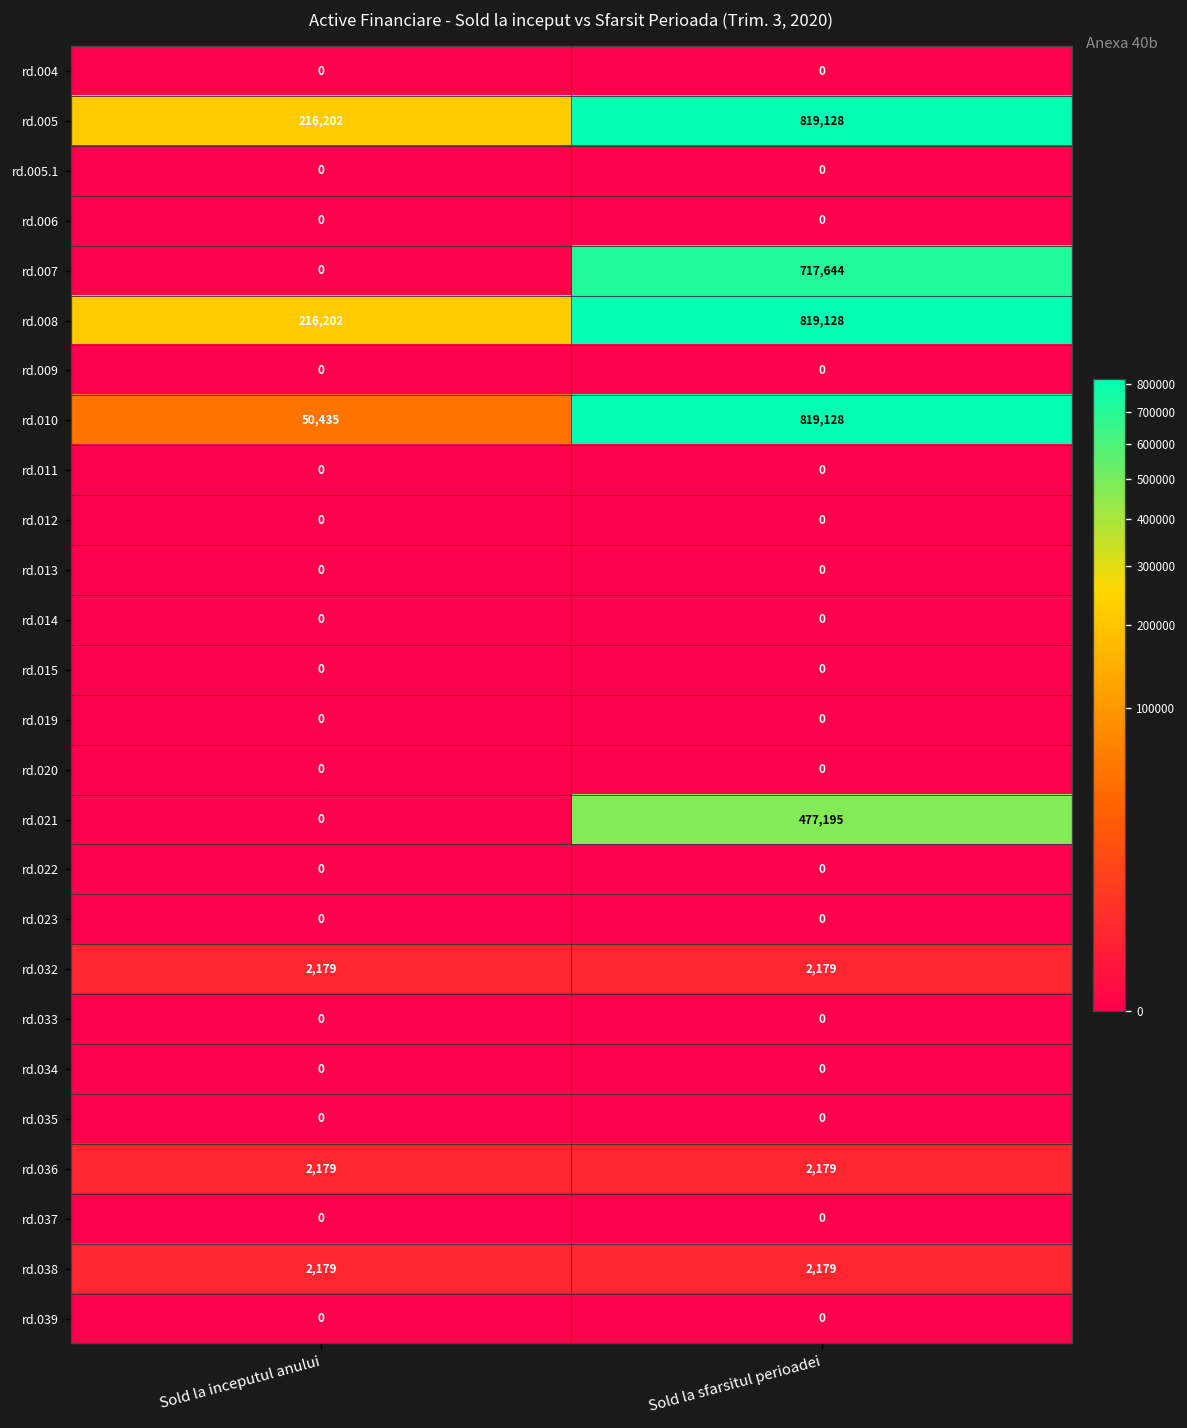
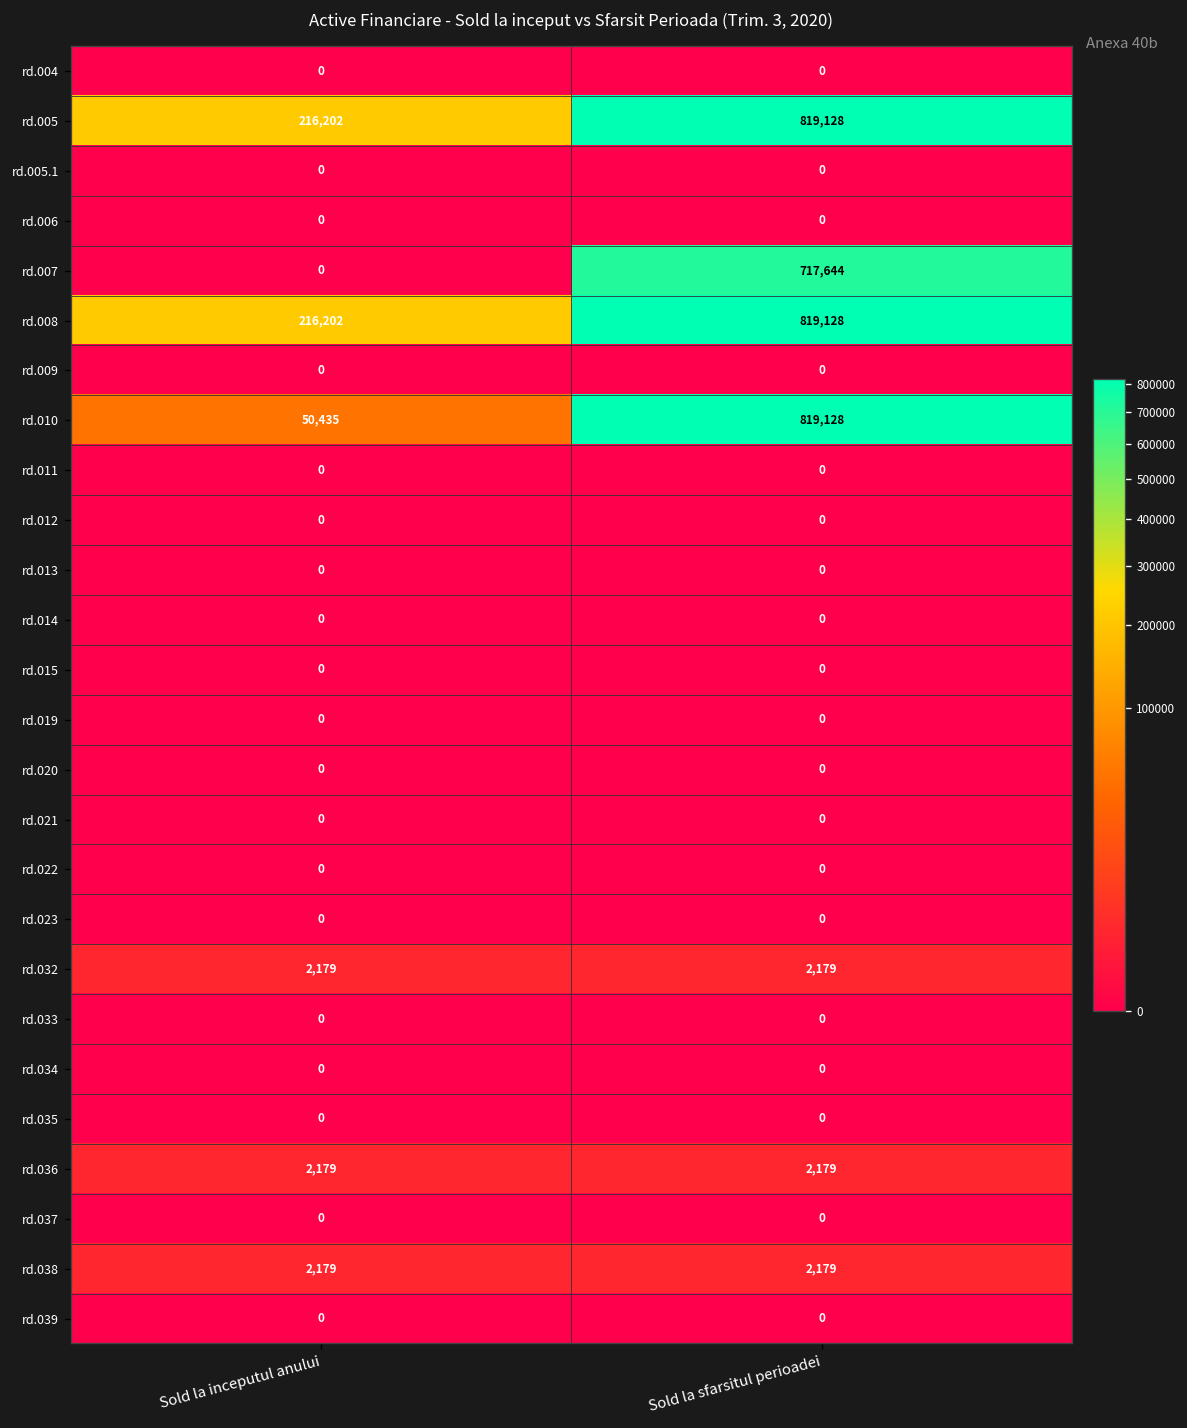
  {
    "rd.004": {
      "Sold la inceputul anului": "0",
      "Sold la sfarsitul perioadei": "0"
    },
    "rd.005": {
      "Sold la inceputul anului": "216,202",
      "Sold la sfarsitul perioadei": "819,128"
    },
    "rd.005.1": {
      "Sold la inceputul anului": "0",
      "Sold la sfarsitul perioadei": "0"
    },
    "rd.006": {
      "Sold la inceputul anului": "0",
      "Sold la sfarsitul perioadei": "0"
    },
    "rd.007": {
      "Sold la inceputul anului": "0",
      "Sold la sfarsitul perioadei": "717,644"
    },
    "rd.008": {
      "Sold la inceputul anului": "216,202",
      "Sold la sfarsitul perioadei": "819,128"
    },
    "rd.009": {
      "Sold la inceputul anului": "0",
      "Sold la sfarsitul perioadei": "0"
    },
    "rd.010": {
      "Sold la inceputul anului": "50,435",
      "Sold la sfarsitul perioadei": "819,128"
    },
    "rd.011": {
      "Sold la inceputul anului": "0",
      "Sold la sfarsitul perioadei": "0"
    },
    "rd.012": {
      "Sold la inceputul anului": "0",
      "Sold la sfarsitul perioadei": "0"
    },
    "rd.013": {
      "Sold la inceputul anului": "0",
      "Sold la sfarsitul perioadei": "0"
    },
    "rd.014": {
      "Sold la inceputul anului": "0",
      "Sold la sfarsitul perioadei": "0"
    },
    "rd.015": {
      "Sold la inceputul anului": "0",
      "Sold la sfarsitul perioadei": "0"
    },
    "rd.019": {
      "Sold la inceputul anului": "0",
      "Sold la sfarsitul perioadei": "0"
    },
    "rd.020": {
      "Sold la inceputul anului": "0",
      "Sold la sfarsitul perioadei": "0"
    },
    "rd.021": {
      "Sold la inceputul anului": "0",
-     "Sold la sfarsitul perioadei": "477,195"
+     "Sold la sfarsitul perioadei": "0"
    },
    "rd.022": {
      "Sold la inceputul anului": "0",
      "Sold la sfarsitul perioadei": "0"
    },
    "rd.023": {
      "Sold la inceputul anului": "0",
      "Sold la sfarsitul perioadei": "0"
    },
    "rd.032": {
      "Sold la inceputul anului": "2,179",
      "Sold la sfarsitul perioadei": "2,179"
    },
    "rd.033": {
      "Sold la inceputul anului": "0",
      "Sold la sfarsitul perioadei": "0"
    },
    "rd.034": {
      "Sold la inceputul anului": "0",
      "Sold la sfarsitul perioadei": "0"
    },
    "rd.035": {
      "Sold la inceputul anului": "0",
      "Sold la sfarsitul perioadei": "0"
    },
    "rd.036": {
      "Sold la inceputul anului": "2,179",
      "Sold la sfarsitul perioadei": "2,179"
    },
    "rd.037": {
      "Sold la inceputul anului": "0",
      "Sold la sfarsitul perioadei": "0"
    },
    "rd.038": {
      "Sold la inceputul anului": "2,179",
      "Sold la sfarsitul perioadei": "2,179"
    },
    "rd.039": {
      "Sold la inceputul anului": "0",
      "Sold la sfarsitul perioadei": "0"
    }
  }
